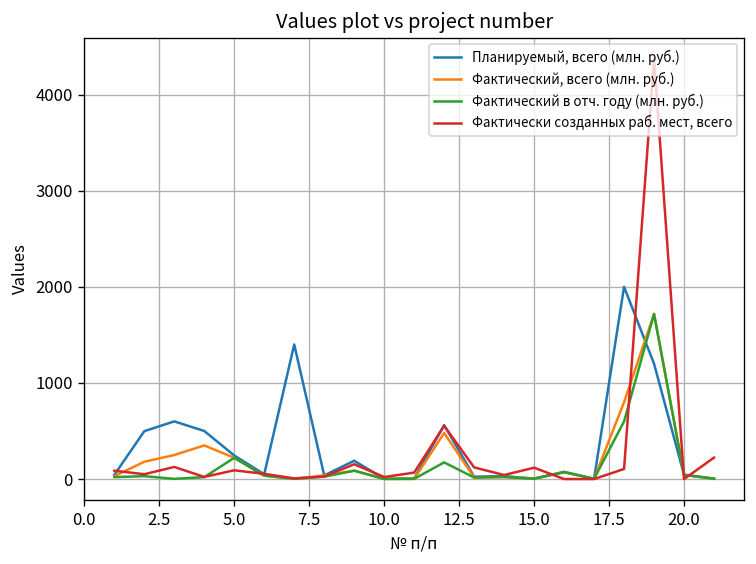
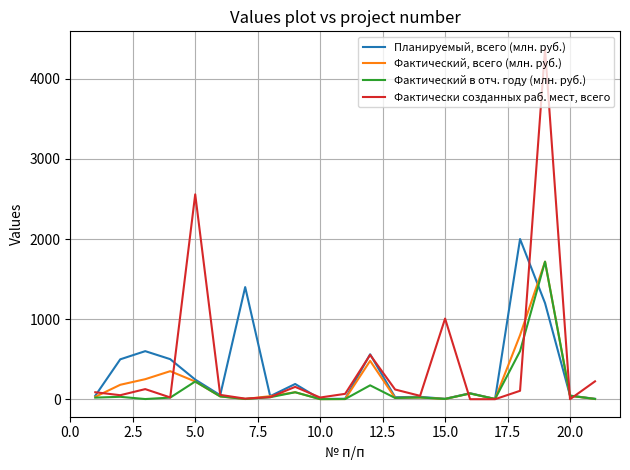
  {
    "Фактически созданных раб. мест, всего": {
-     "5.0": 100,
-     "15.0": 100,
+     "5.0": 2600,
+     "15.0": 1000,
      "20.0": 0
    }
  }
